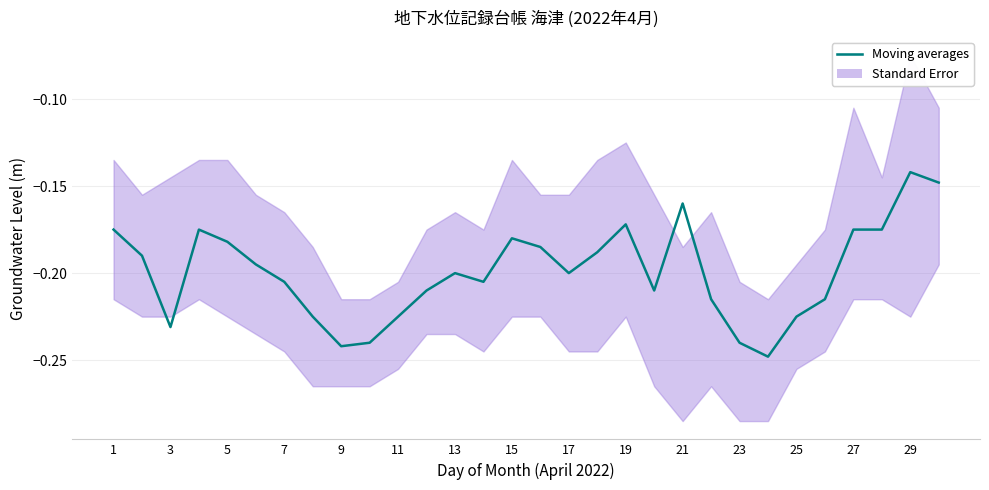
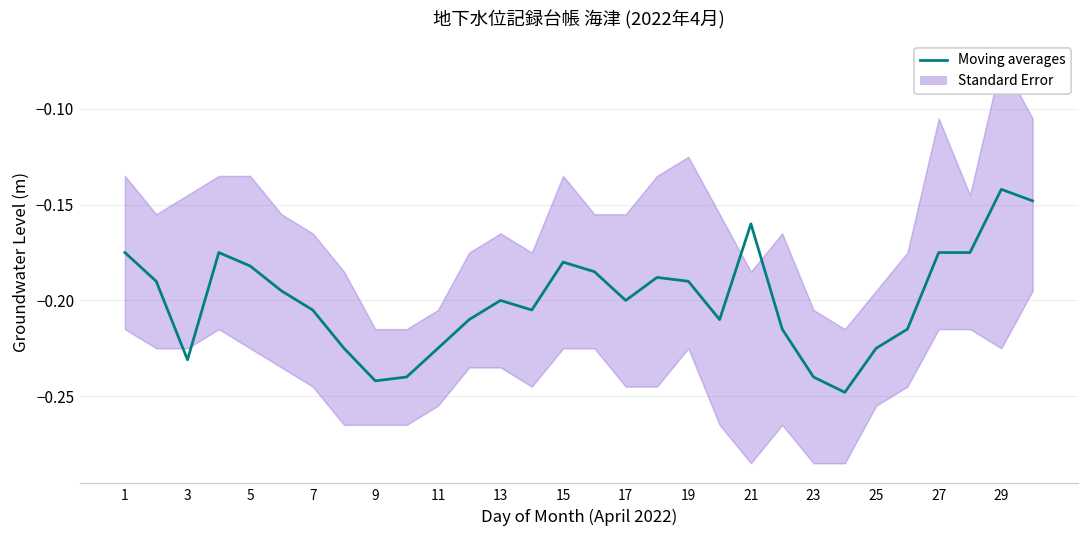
  {
    "Moving averages": {
      "1": -0.175,
      "3": -0.231,
      "5": -0.182,
      "7": -0.205,
      "9": -0.242,
      "11": -0.225,
      "13": -0.200,
      "15": -0.180,
      "17": -0.200,
-     "19": -0.172,
+     "19": -0.190,
      "21": -0.160,
      "23": -0.240,
      "25": -0.225,
      "27": -0.175,
      "29": -0.142
    }
  }
